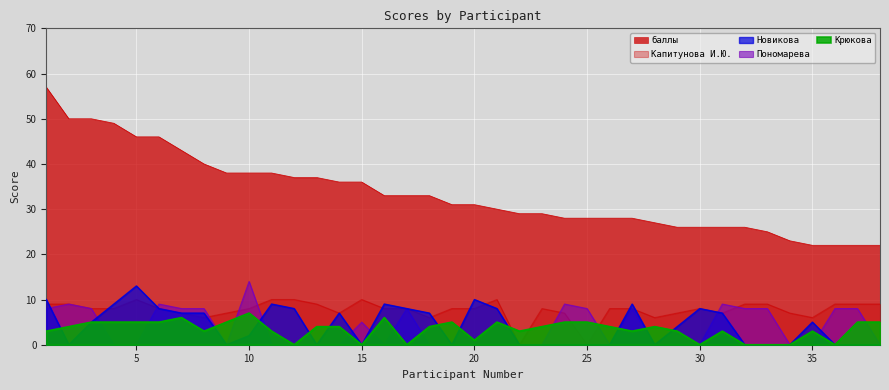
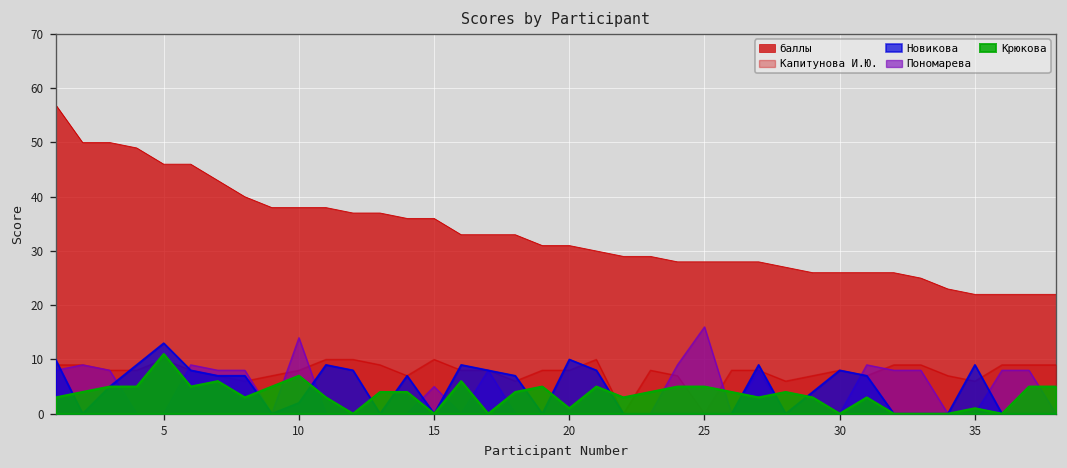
  {
    "Новикова": {
      "5": 13,
      "10": 2,
      "20": 10,
-     "35": 5
+     "35": 9
    },
    "Пономарева": {
      "5": 0,
      "10": 14,
      "15": 5,
      "20": 0,
-     "25": 8,
+     "25": 16,
      "35": 0
    },
    "Крюкова": {
-     "5": 5,
+     "5": 11,
      "10": 7,
      "20": 1,
      "25": 5,
-     "35": 3
+     "35": 1
    }
  }
